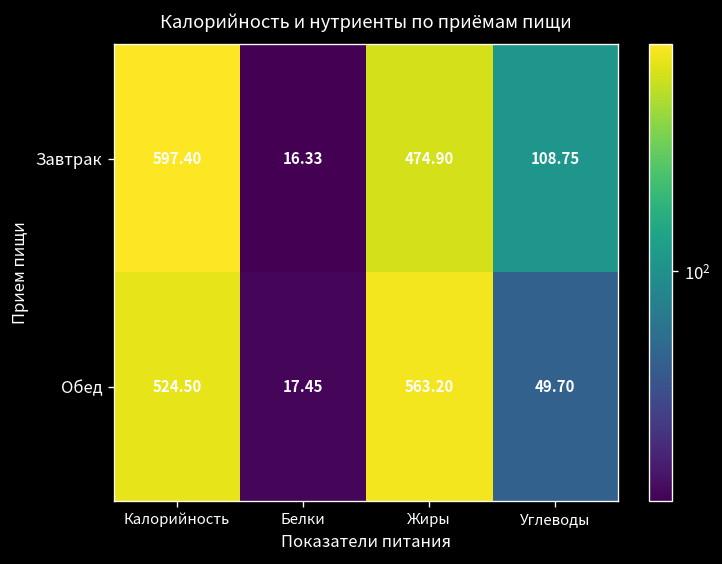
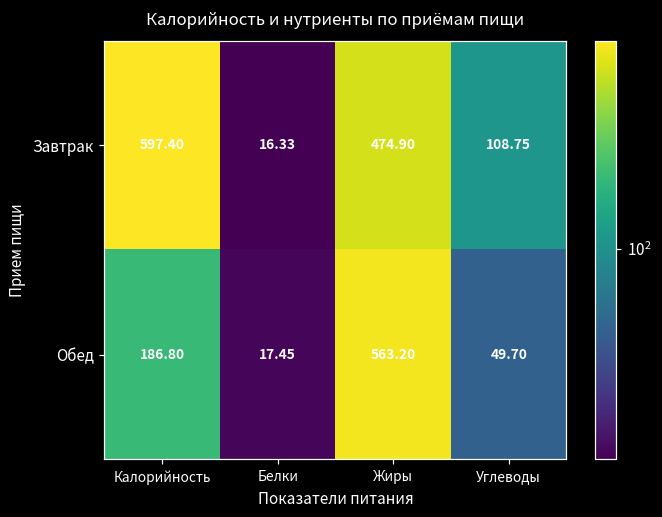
  {
    "Завтрак": {
      "Калорийность": 597.40,
      "Белки": 16.33,
      "Жиры": 474.90,
      "Углеводы": 108.75
    },
    "Обед": {
-     "Калорийность": 524.50,
+     "Калорийность": 186.80,
      "Белки": 17.45,
      "Жиры": 563.20,
      "Углеводы": 49.70
    }
  }
